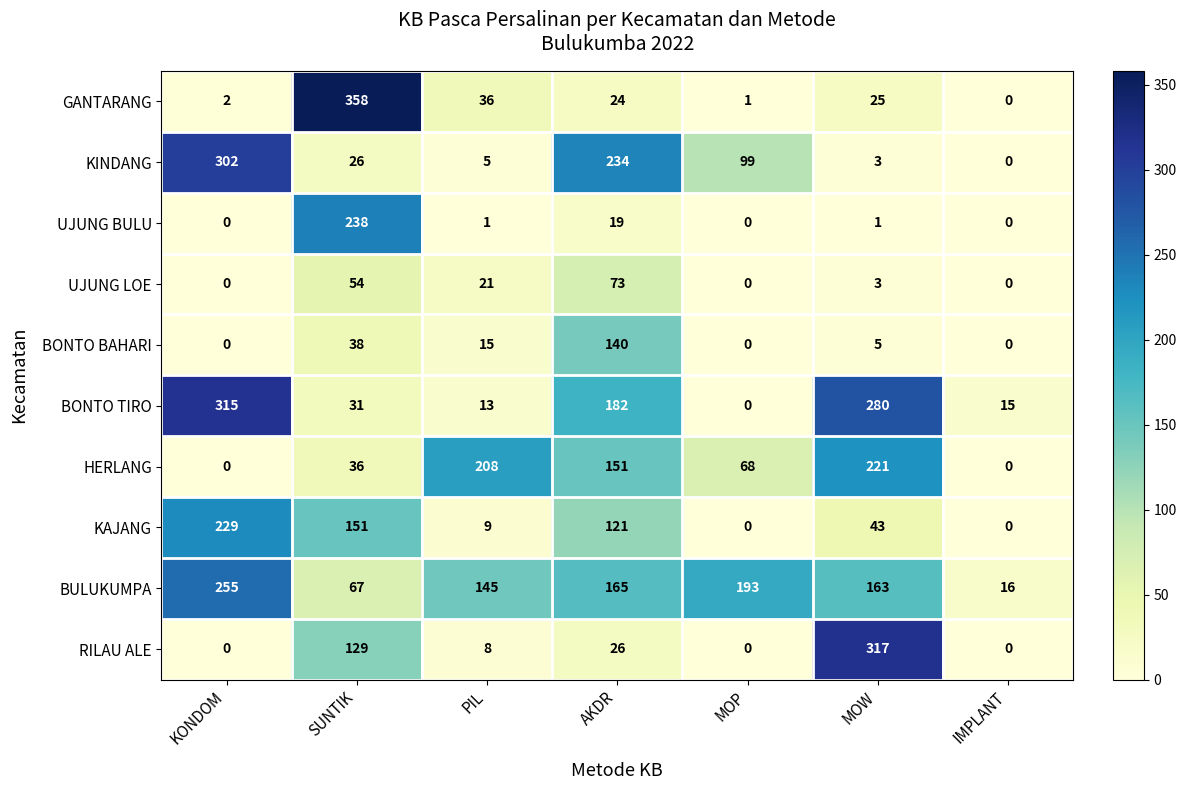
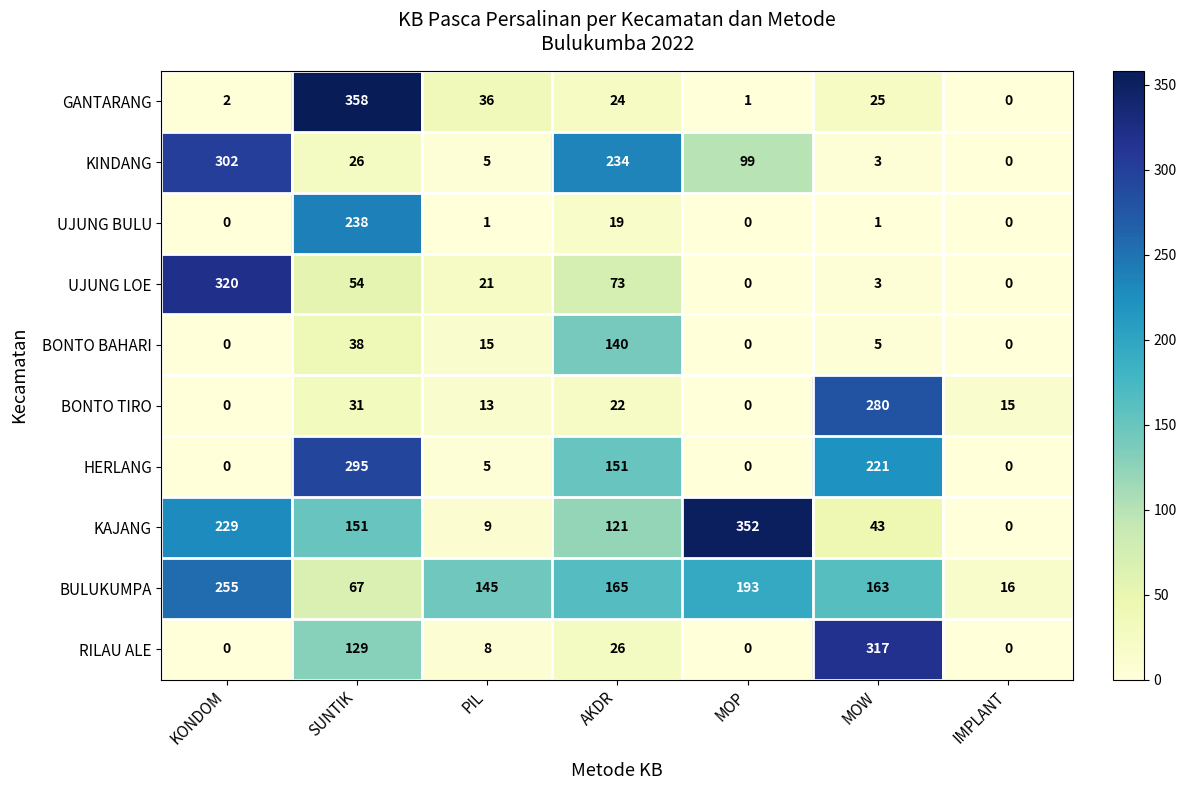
  {
    "GANTARANG": {
      "KONDOM": 2,
      "SUNTIK": 358,
      "PIL": 36,
      "AKDR": 24,
      "MOP": 1,
      "MOW": 25,
      "IMPLANT": 0
    },
    "KINDANG": {
      "KONDOM": 302,
      "SUNTIK": 26,
      "PIL": 5,
      "AKDR": 234,
      "MOP": 99,
      "MOW": 3,
      "IMPLANT": 0
    },
    "UJUNG BULU": {
      "KONDOM": 0,
      "SUNTIK": 238,
      "PIL": 1,
      "AKDR": 19,
      "MOP": 0,
      "MOW": 1,
      "IMPLANT": 0
    },
    "UJUNG LOE": {
-     "KONDOM": 0,
+     "KONDOM": 320,
      "SUNTIK": 54,
      "PIL": 21,
      "AKDR": 73,
      "MOP": 0,
      "MOW": 3,
      "IMPLANT": 0
    },
    "BONTO BAHARI": {
      "KONDOM": 0,
      "SUNTIK": 38,
      "PIL": 15,
      "AKDR": 140,
      "MOP": 0,
      "MOW": 5,
      "IMPLANT": 0
    },
    "BONTO TIRO": {
-     "KONDOM": 315,
+     "KONDOM": 0,
      "SUNTIK": 31,
      "PIL": 13,
-     "AKDR": 182,
+     "AKDR": 22,
      "MOP": 0,
      "MOW": 280,
      "IMPLANT": 15
    },
    "HERLANG": {
      "KONDOM": 0,
-     "SUNTIK": 36,
-     "PIL": 208,
+     "SUNTIK": 295,
+     "PIL": 5,
      "AKDR": 151,
-     "MOP": 68,
+     "MOP": 0,
      "MOW": 221,
      "IMPLANT": 0
    },
    "KAJANG": {
      "KONDOM": 229,
      "SUNTIK": 151,
      "PIL": 9,
      "AKDR": 121,
-     "MOP": 0,
+     "MOP": 352,
      "MOW": 43,
      "IMPLANT": 0
    },
    "BULUKUMPA": {
      "KONDOM": 255,
      "SUNTIK": 67,
      "PIL": 145,
      "AKDR": 165,
      "MOP": 193,
      "MOW": 163,
      "IMPLANT": 16
    },
    "RILAU ALE": {
      "KONDOM": 0,
      "SUNTIK": 129,
      "PIL": 8,
      "AKDR": 26,
      "MOP": 0,
      "MOW": 317,
      "IMPLANT": 0
    }
  }
